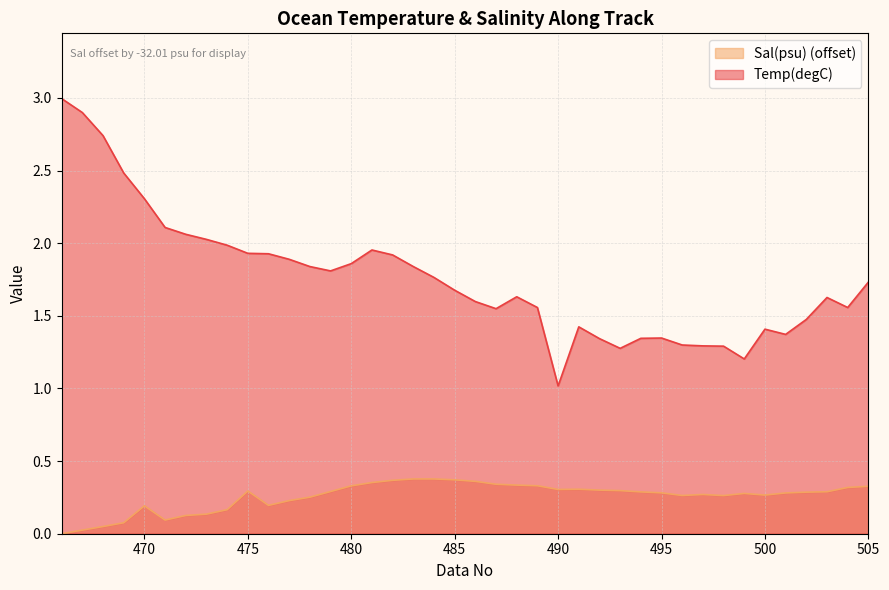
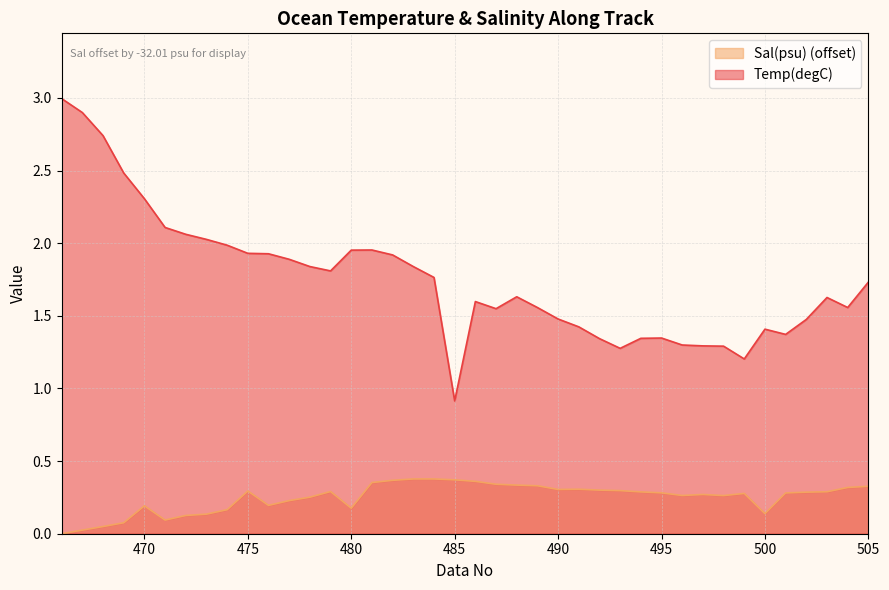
  {
    "Sal(psu) (offset)": {
      "470": 0.19,
      "475": 0.29,
-     "480": 0.33,
+     "480": 0.18,
      "485": 0.37,
      "490": 0.30,
      "495": 0.28,
-     "500": 0.27,
+     "500": 0.14,
      "505": 0.33
    },
    "Temp(degC)": {
      "470": 2.31,
      "475": 1.93,
-     "480": 1.86,
-     "485": 1.68,
-     "490": 1.02,
+     "480": 1.95,
+     "485": 0.91,
+     "490": 1.48,
      "495": 1.35,
      "500": 1.41,
      "505": 1.73
    }
  }
